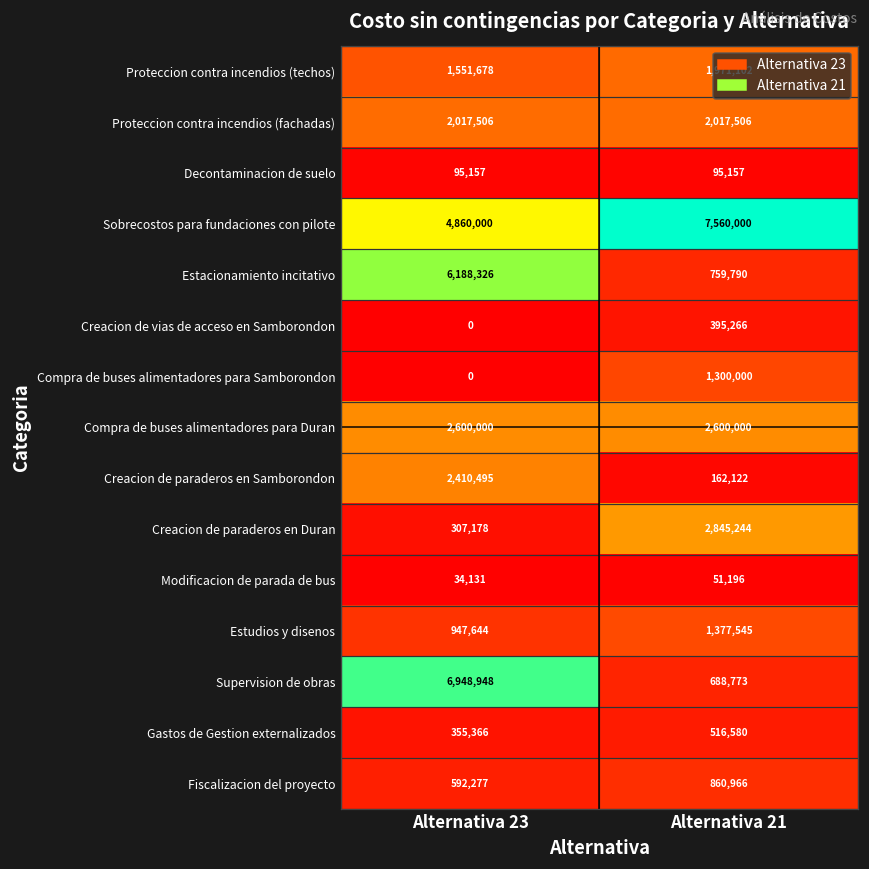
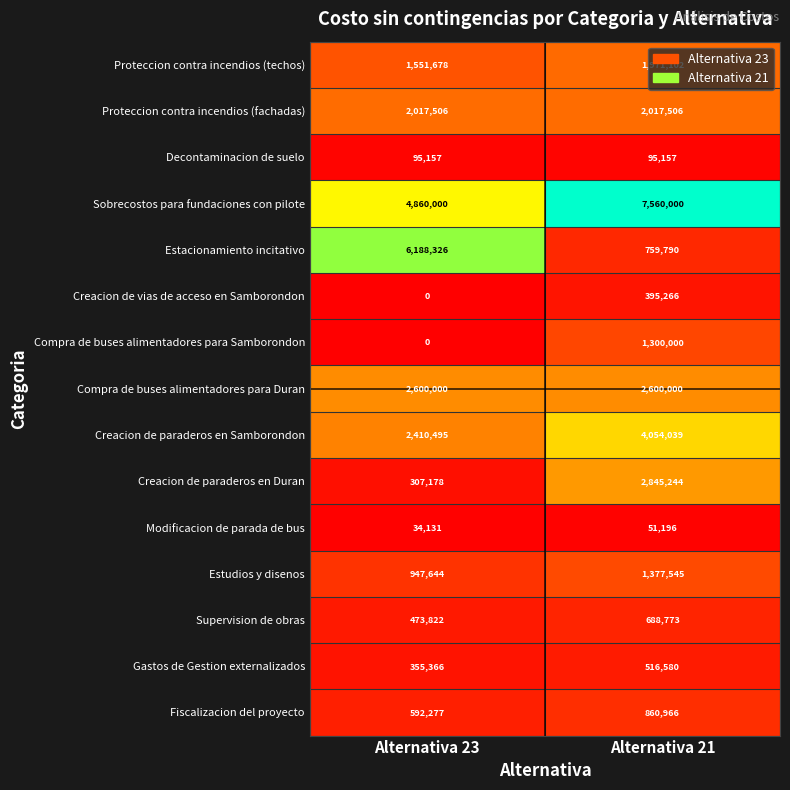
  {
    "Proteccion contra incendios (techos)": {
      "Alternativa 23": "1,551,678"
    },
    "Proteccion contra incendios (fachadas)": {
      "Alternativa 23": "2,017,506",
      "Alternativa 21": "2,017,506"
    },
    "Decontaminacion de suelo": {
      "Alternativa 23": "95,157",
      "Alternativa 21": "95,157"
    },
    "Sobrecostos para fundaciones con pilote": {
      "Alternativa 23": "4,860,000",
      "Alternativa 21": "7,560,000"
    },
    "Estacionamiento incitativo": {
      "Alternativa 23": "6,188,326",
      "Alternativa 21": "759,790"
    },
    "Creacion de vias de acceso en Samborondon": {
      "Alternativa 23": "0",
      "Alternativa 21": "395,266"
    },
    "Compra de buses alimentadores para Samborondon": {
      "Alternativa 23": "0",
      "Alternativa 21": "1,300,000"
    },
    "Compra de buses alimentadores para Duran": {
      "Alternativa 23": "2,600,000",
      "Alternativa 21": "2,600,000"
    },
    "Creacion de paraderos en Samborondon": {
      "Alternativa 23": "2,410,495",
-     "Alternativa 21": "162,122"
+     "Alternativa 21": "4,054,039"
    },
    "Creacion de paraderos en Duran": {
      "Alternativa 23": "307,178",
      "Alternativa 21": "2,845,244"
    },
    "Modificacion de parada de bus": {
      "Alternativa 23": "34,131",
      "Alternativa 21": "51,196"
    },
    "Estudios y disenos": {
      "Alternativa 23": "947,644",
      "Alternativa 21": "1,377,545"
    },
    "Supervision de obras": {
-     "Alternativa 23": "6,948,948",
+     "Alternativa 23": "473,822",
      "Alternativa 21": "688,773"
    },
    "Gastos de Gestion externalizados": {
      "Alternativa 23": "355,366",
      "Alternativa 21": "516,580"
    },
    "Fiscalizacion del proyecto": {
      "Alternativa 23": "592,277",
      "Alternativa 21": "860,966"
    }
  }
